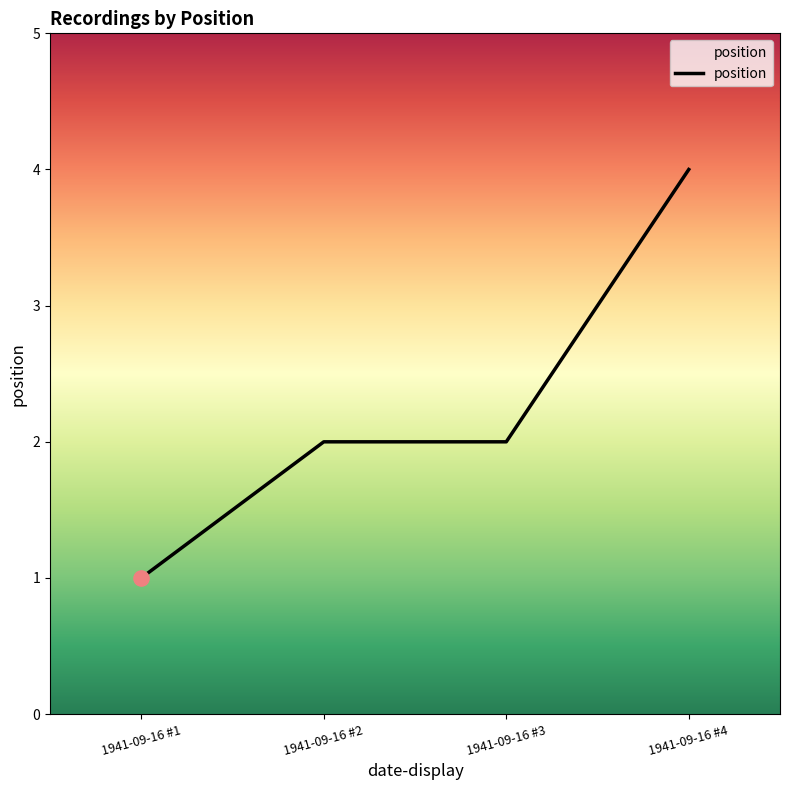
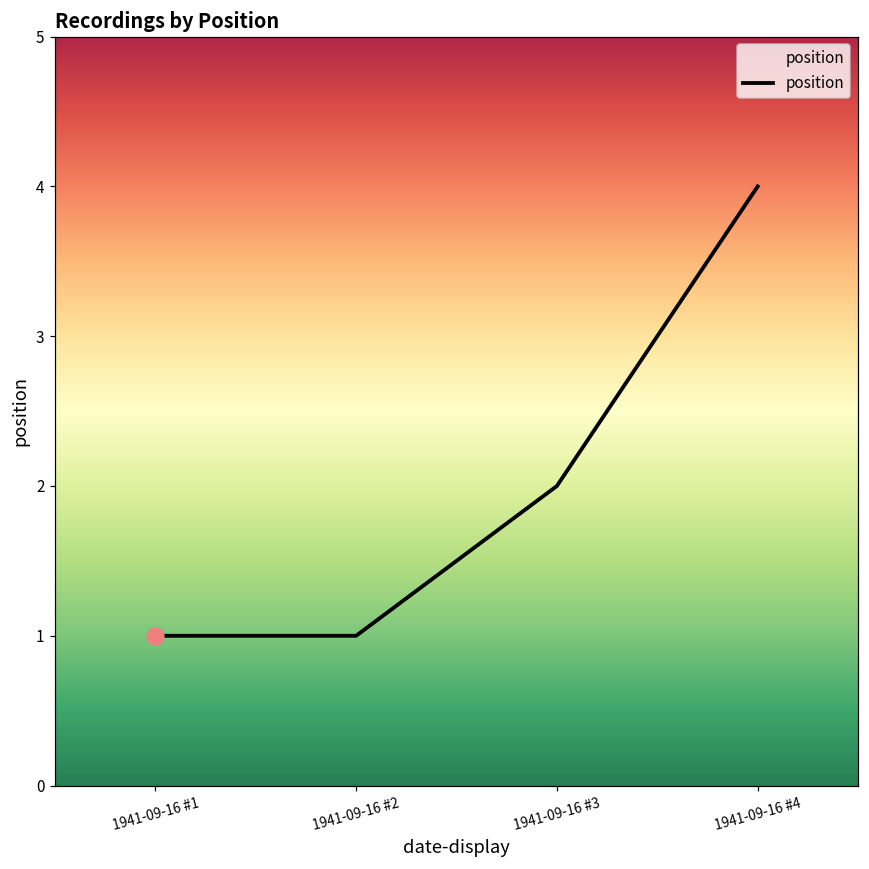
  {
    "position": {
-     "1941-09-16 #2": 2,
+     "1941-09-16 #2": 1,
      "1941-09-16 #3": 2,
      "1941-09-16 #4": 4
    }
  }
